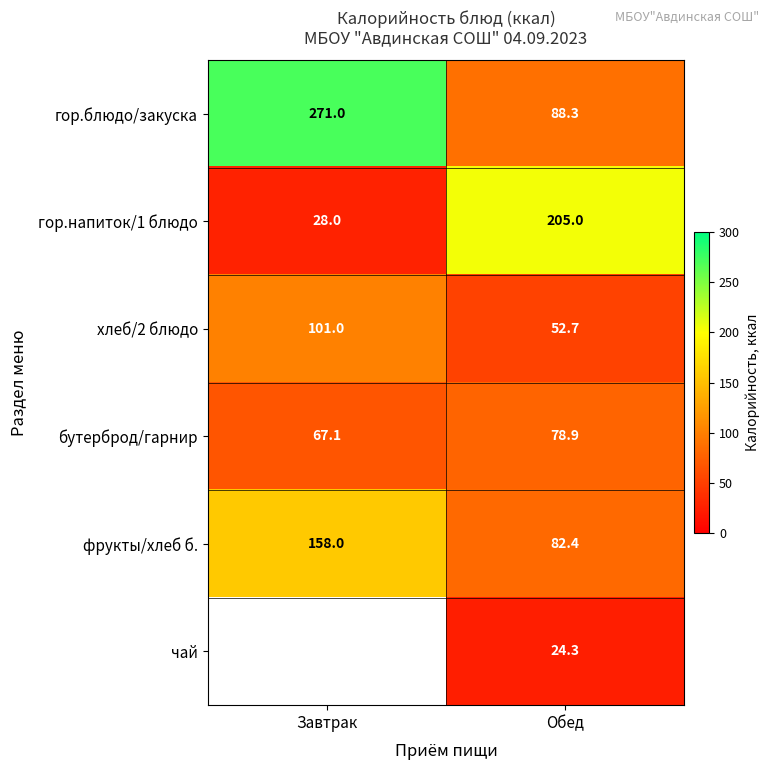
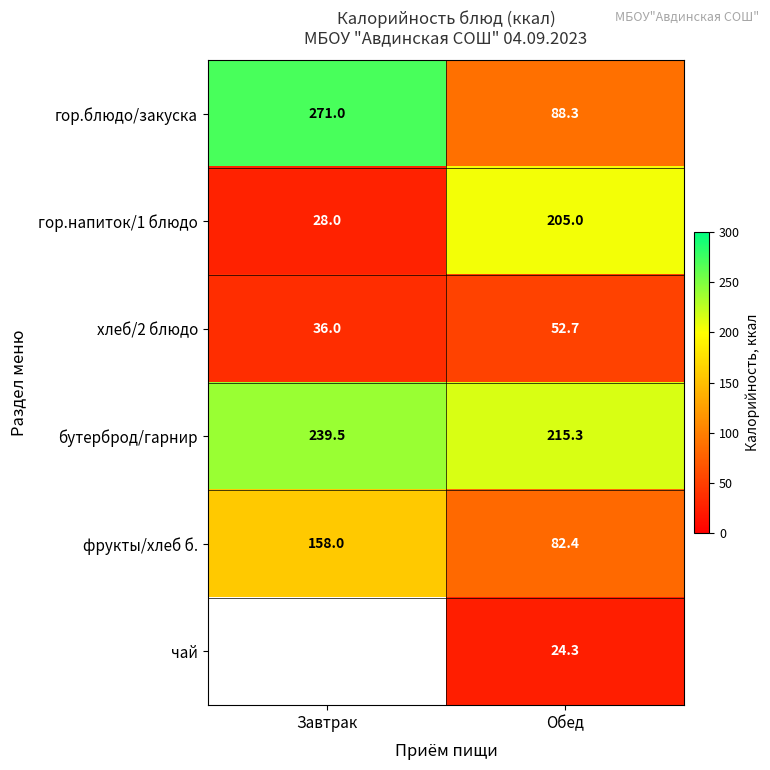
  {
    "гор.блюдо/закуска": {
      "Завтрак": 271.0,
      "Обед": 88.3
    },
    "гор.напиток/1 блюдо": {
      "Завтрак": 28.0,
      "Обед": 205.0
    },
    "хлеб/2 блюдо": {
-     "Завтрак": 101.0,
+     "Завтрак": 36.0,
      "Обед": 52.7
    },
    "бутерброд/гарнир": {
-     "Завтрак": 67.1,
-     "Обед": 78.9
+     "Завтрак": 239.5,
+     "Обед": 215.3
    },
    "фрукты/хлеб б.": {
      "Завтрак": 158.0,
      "Обед": 82.4
    },
    "чай": {
      "Обед": 24.3
    }
  }
